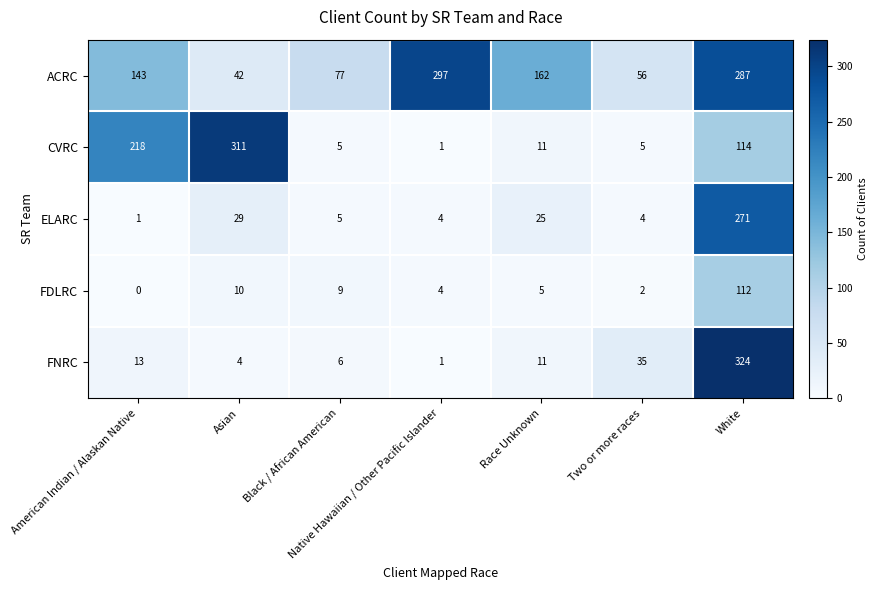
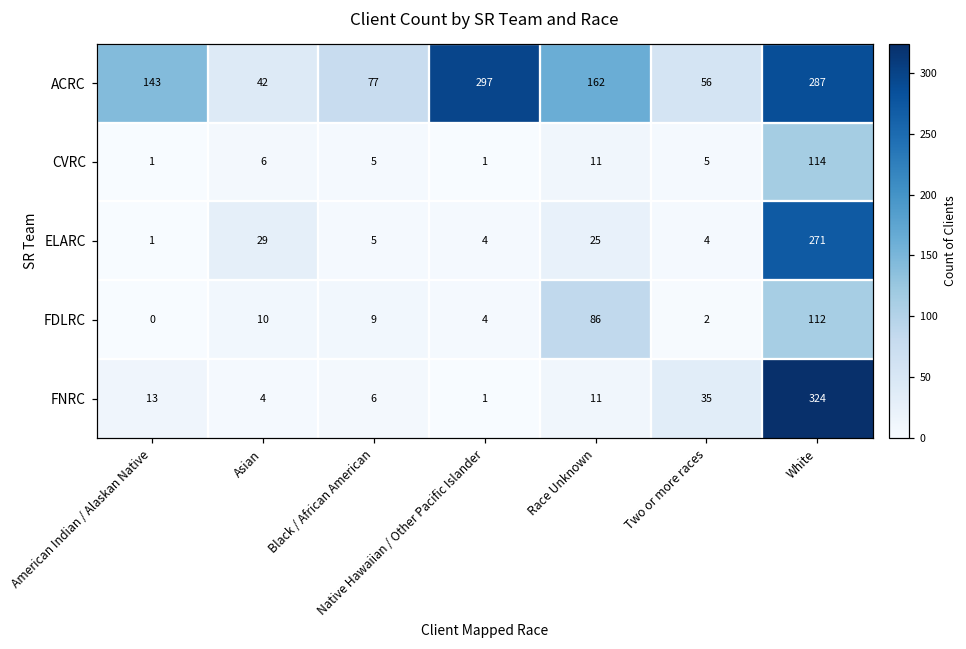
  {
    "ACRC": {
      "American Indian / Alaskan Native": 143,
      "Asian": 42,
      "Black / African American": 77,
      "Native Hawaiian / Other Pacific Islander": 297,
      "Race Unknown": 162,
      "Two or more races": 56,
      "White": 287
    },
    "CVRC": {
-     "American Indian / Alaskan Native": 218,
-     "Asian": 311,
+     "American Indian / Alaskan Native": 1,
+     "Asian": 6,
      "Black / African American": 5,
      "Native Hawaiian / Other Pacific Islander": 1,
      "Race Unknown": 11,
      "Two or more races": 5,
      "White": 114
    },
    "ELARC": {
      "American Indian / Alaskan Native": 1,
      "Asian": 29,
      "Black / African American": 5,
      "Native Hawaiian / Other Pacific Islander": 4,
      "Race Unknown": 25,
      "Two or more races": 4,
      "White": 271
    },
    "FDLRC": {
      "American Indian / Alaskan Native": 0,
      "Asian": 10,
      "Black / African American": 9,
      "Native Hawaiian / Other Pacific Islander": 4,
-     "Race Unknown": 5,
+     "Race Unknown": 86,
      "Two or more races": 2,
      "White": 112
    },
    "FNRC": {
      "American Indian / Alaskan Native": 13,
      "Asian": 4,
      "Black / African American": 6,
      "Native Hawaiian / Other Pacific Islander": 1,
      "Race Unknown": 11,
      "Two or more races": 35,
      "White": 324
    }
  }
